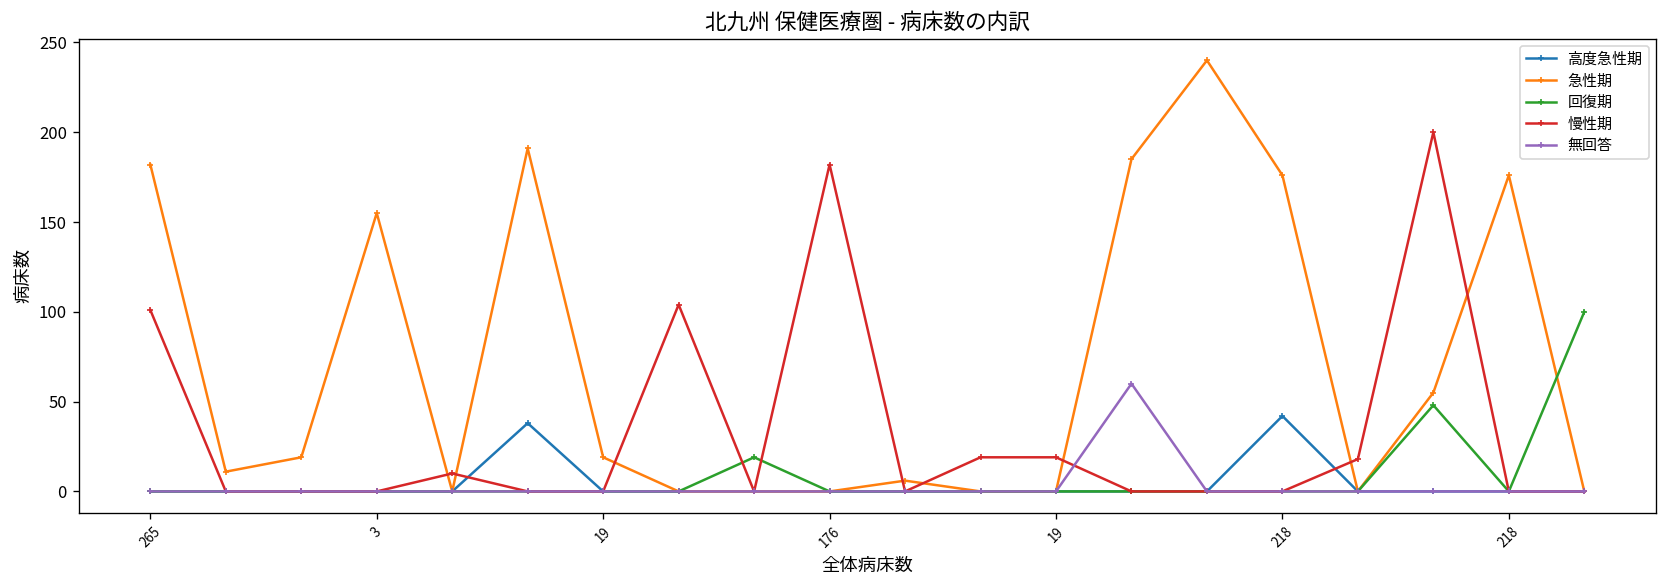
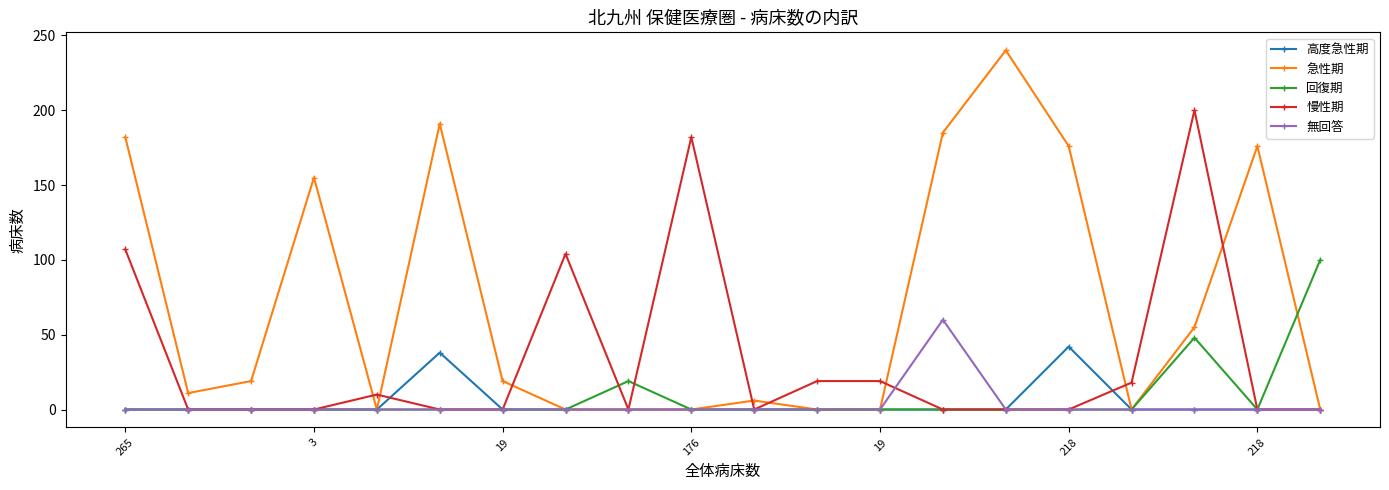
  {
    "急性期": {
      "265": 182,
      "3": 155
    },
    "慢性期": {
-     "265": 101,
+     "265": 107,
      "176": 182
    }
  }
